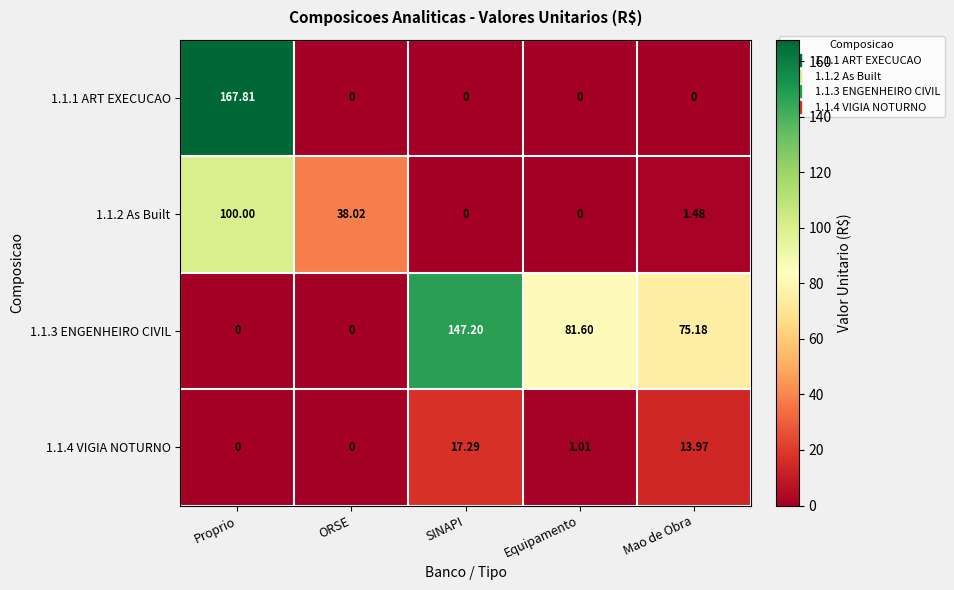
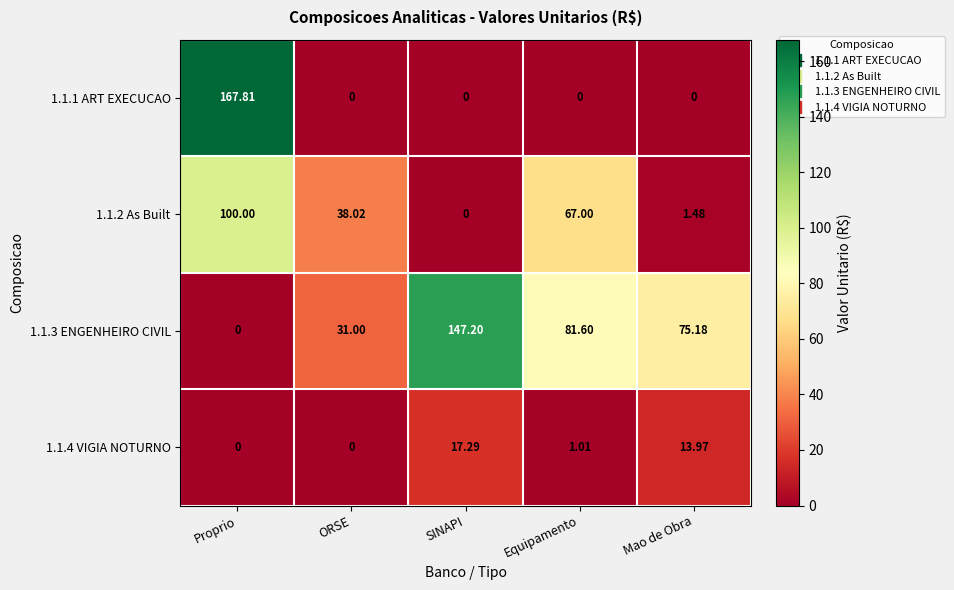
  {
    "1.1.1 ART EXECUCAO": {
      "Proprio": 167.81,
      "ORSE": 0,
      "SINAPI": 0,
      "Equipamento": 0,
      "Mao de Obra": 0
    },
    "1.1.2 As Built": {
      "Proprio": 100.00,
      "ORSE": 38.02,
      "SINAPI": 0,
-     "Equipamento": 0,
+     "Equipamento": 67.00,
      "Mao de Obra": 1.48
    },
    "1.1.3 ENGENHEIRO CIVIL": {
      "Proprio": 0,
-     "ORSE": 0,
+     "ORSE": 31.00,
      "SINAPI": 147.20,
      "Equipamento": 81.60,
      "Mao de Obra": 75.18
    },
    "1.1.4 VIGIA NOTURNO": {
      "Proprio": 0,
      "ORSE": 0,
      "SINAPI": 17.29,
      "Equipamento": 1.01,
      "Mao de Obra": 13.97
    }
  }
